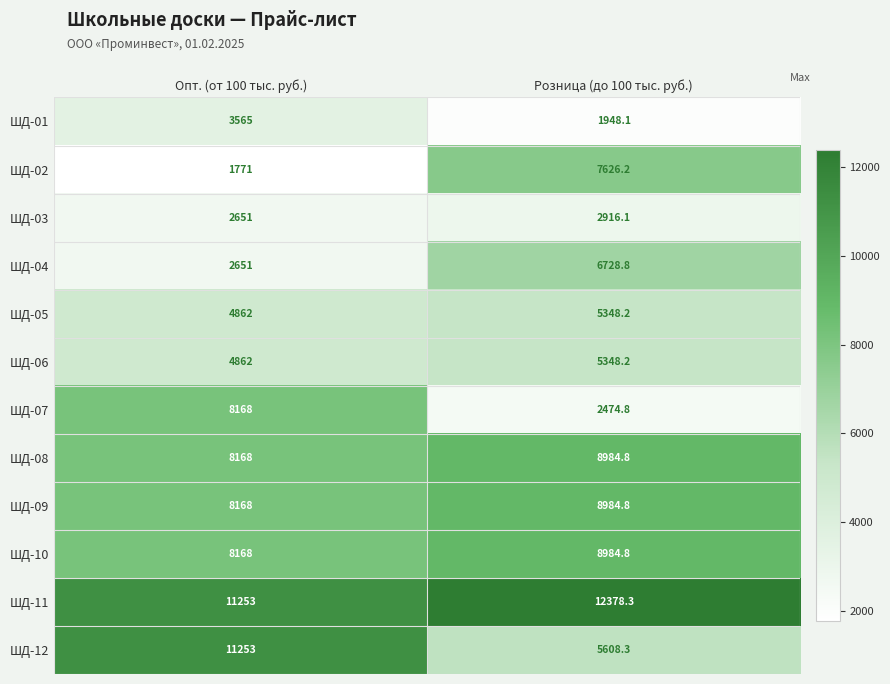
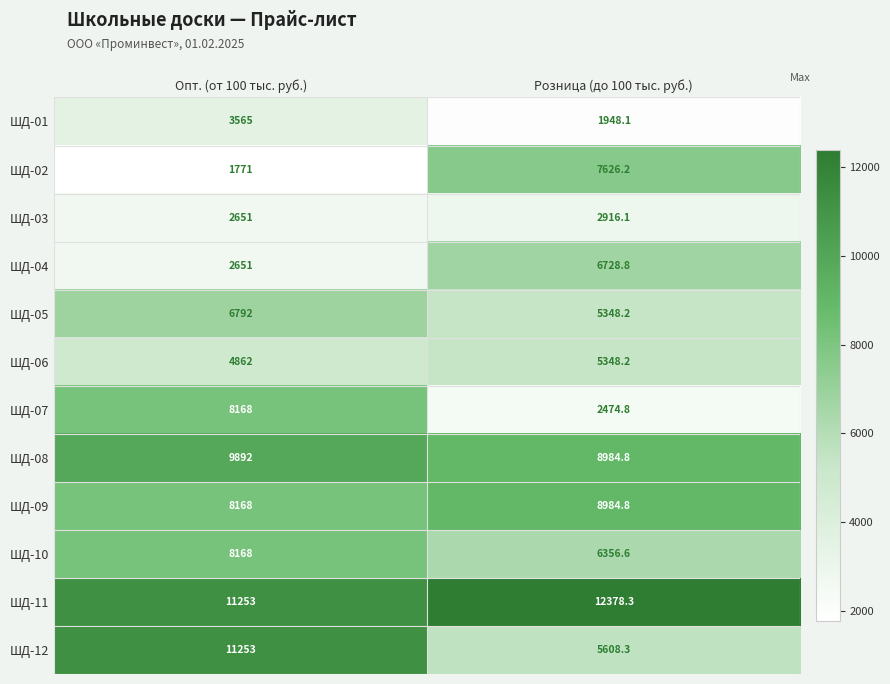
  {
    "ШД-01": {
      "Опт. (от 100 тыс. руб.)": 3565,
      "Розница (до 100 тыс. руб.)": 1948.1
    },
    "ШД-02": {
      "Опт. (от 100 тыс. руб.)": 1771,
      "Розница (до 100 тыс. руб.)": 7626.2
    },
    "ШД-03": {
      "Опт. (от 100 тыс. руб.)": 2651,
      "Розница (до 100 тыс. руб.)": 2916.1
    },
    "ШД-04": {
      "Опт. (от 100 тыс. руб.)": 2651,
      "Розница (до 100 тыс. руб.)": 6728.8
    },
    "ШД-05": {
-     "Опт. (от 100 тыс. руб.)": 4862,
+     "Опт. (от 100 тыс. руб.)": 6792,
      "Розница (до 100 тыс. руб.)": 5348.2
    },
    "ШД-06": {
      "Опт. (от 100 тыс. руб.)": 4862,
      "Розница (до 100 тыс. руб.)": 5348.2
    },
    "ШД-07": {
      "Опт. (от 100 тыс. руб.)": 8168,
      "Розница (до 100 тыс. руб.)": 2474.8
    },
    "ШД-08": {
-     "Опт. (от 100 тыс. руб.)": 8168,
+     "Опт. (от 100 тыс. руб.)": 9892,
      "Розница (до 100 тыс. руб.)": 8984.8
    },
    "ШД-09": {
      "Опт. (от 100 тыс. руб.)": 8168,
      "Розница (до 100 тыс. руб.)": 8984.8
    },
    "ШД-10": {
      "Опт. (от 100 тыс. руб.)": 8168,
-     "Розница (до 100 тыс. руб.)": 8984.8
+     "Розница (до 100 тыс. руб.)": 6356.6
    },
    "ШД-11": {
      "Опт. (от 100 тыс. руб.)": 11253,
      "Розница (до 100 тыс. руб.)": 12378.3
    },
    "ШД-12": {
      "Опт. (от 100 тыс. руб.)": 11253,
      "Розница (до 100 тыс. руб.)": 5608.3
    }
  }
